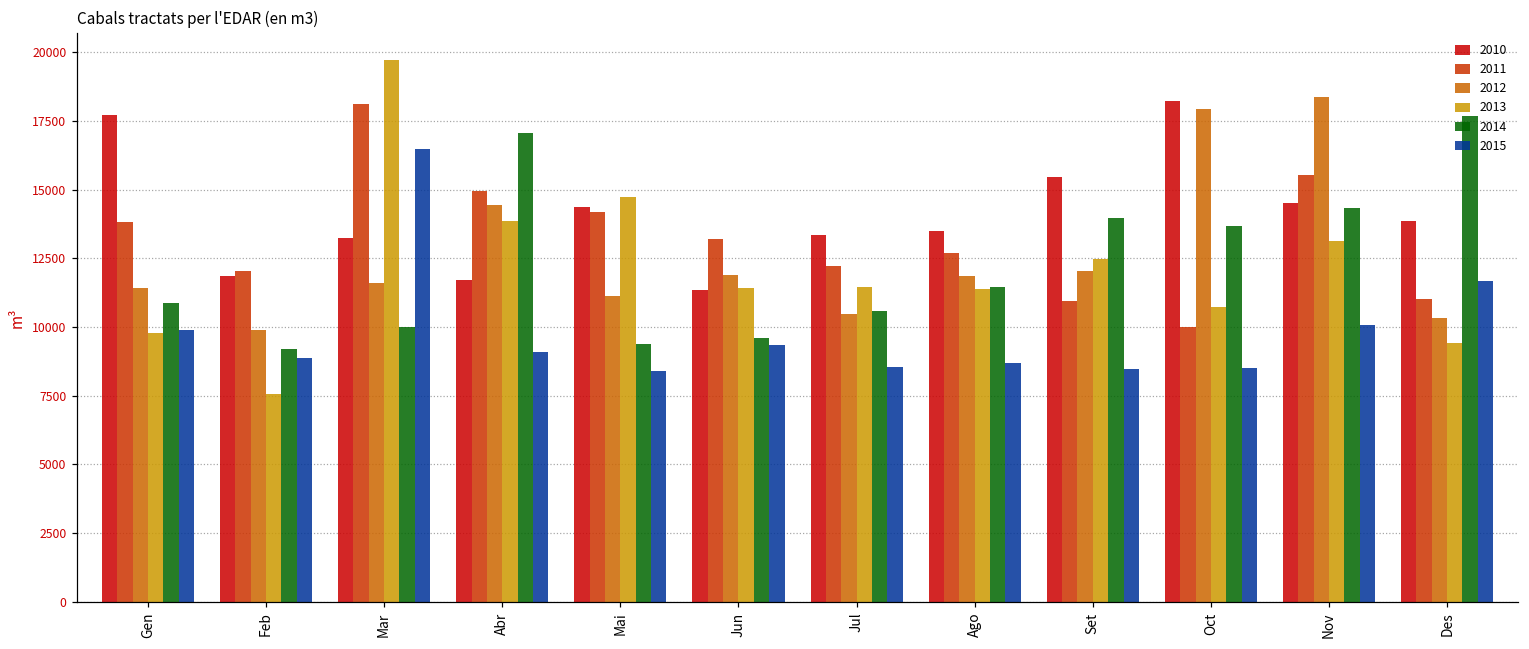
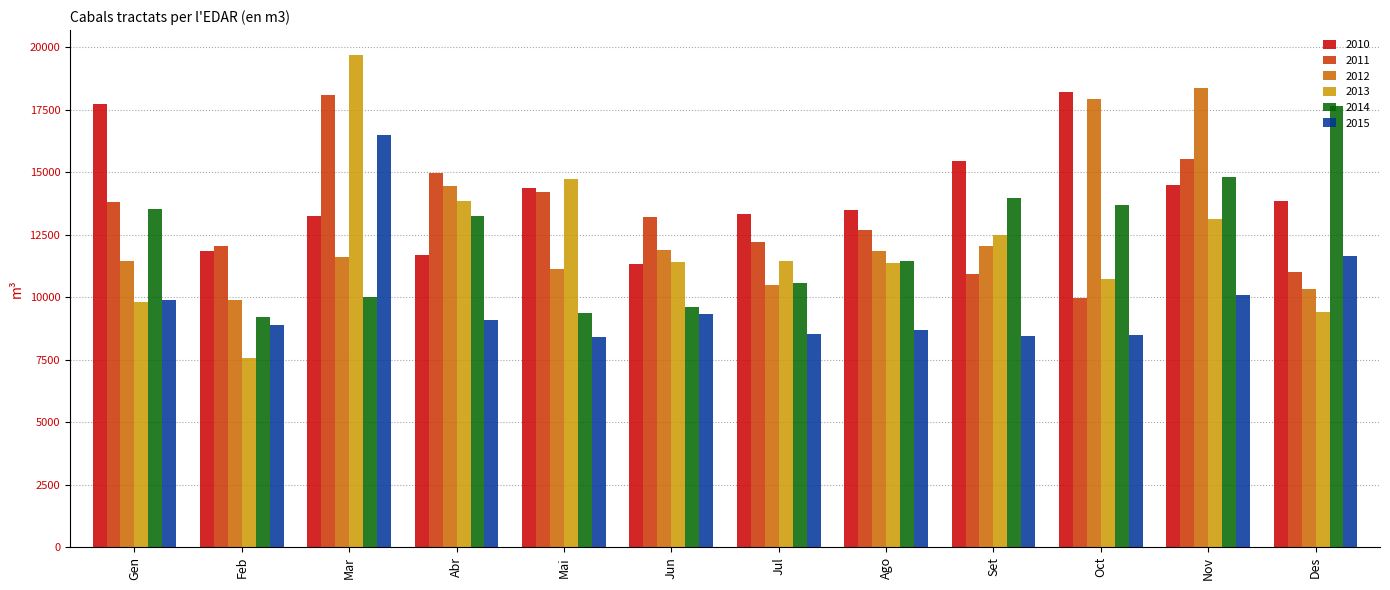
  {
    "2014": {
-     "Gen": 10900,
+     "Gen": 13600,
      "Feb": 9200,
      "Mar": 10000,
-     "Abr": 17000,
+     "Abr": 13200,
      "Mai": 9400,
      "Jun": 9600,
      "Jul": 10600,
      "Ago": 11500,
      "Set": 14000,
      "Oct": 13700,
-     "Nov": 14300,
+     "Nov": 14800,
      "Des": 17700
    },
    "2015": {
      "Gen": 9900,
      "Feb": 8900,
      "Mar": 16500,
      "Abr": 9100,
      "Mai": 8400,
      "Jun": 9300,
      "Jul": 8500,
      "Ago": 8700,
      "Set": 8500,
      "Oct": 8500,
      "Nov": 10100,
      "Des": 11700
    }
  }
